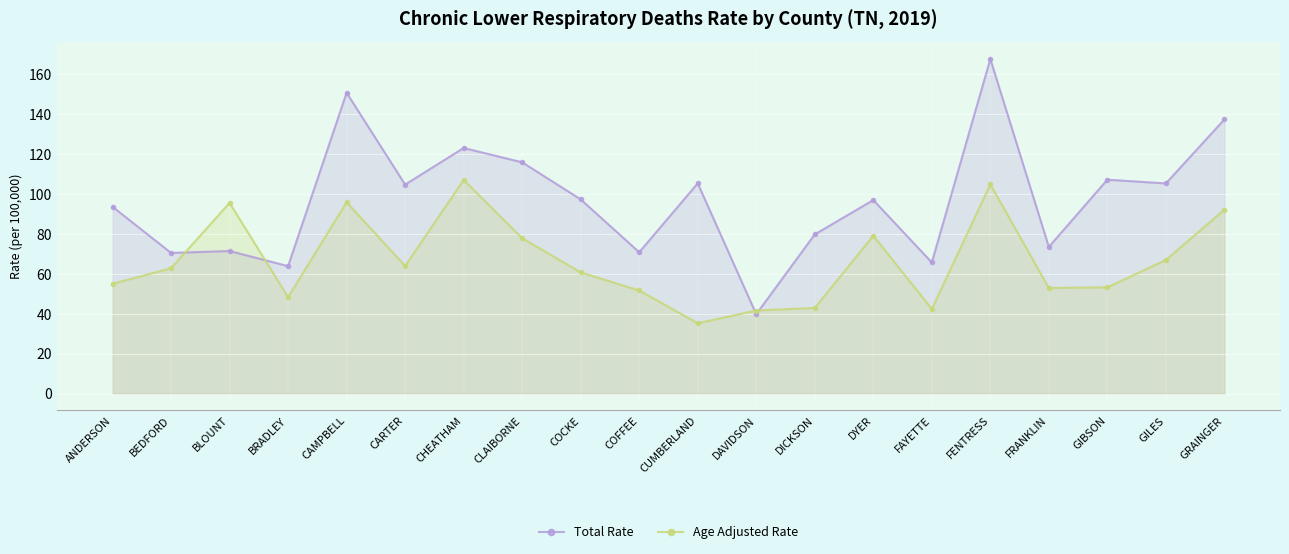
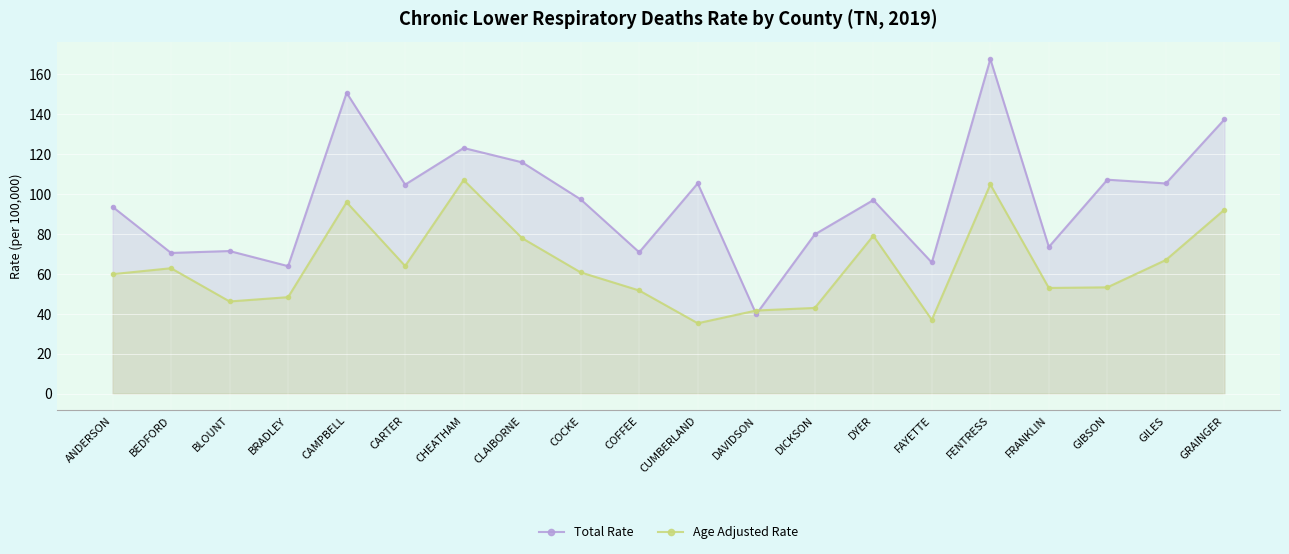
  {
    "Total Rate": {
      "ANDERSON": 94,
      "BEDFORD": 70,
      "BLOUNT": 71,
      "BRADLEY": 64,
      "CAMPBELL": 151,
      "CARTER": 105,
      "CHEATHAM": 123,
      "CLAIBORNE": 116,
      "COCKE": 97,
      "COFFEE": 71,
      "CUMBERLAND": 105,
      "DAVIDSON": 40,
      "DICKSON": 80,
      "DYER": 97,
      "FAYETTE": 66,
      "FENTRESS": 167,
      "FRANKLIN": 73,
      "GIBSON": 107,
      "GILES": 105,
      "GRAINGER": 137
    },
    "Age Adjusted Rate": {
-     "ANDERSON": 55,
+     "ANDERSON": 60,
      "BEDFORD": 63,
-     "BLOUNT": 95,
+     "BLOUNT": 46,
      "BRADLEY": 48,
      "CAMPBELL": 96,
      "CARTER": 64,
      "CHEATHAM": 107,
      "CLAIBORNE": 78,
      "COCKE": 61,
      "COFFEE": 52,
      "CUMBERLAND": 35,
      "DAVIDSON": 42,
      "DICKSON": 43,
      "DYER": 79,
-     "FAYETTE": 42,
+     "FAYETTE": 37,
      "FENTRESS": 105,
      "FRANKLIN": 53,
      "GIBSON": 53,
      "GILES": 67,
      "GRAINGER": 92
    }
  }
